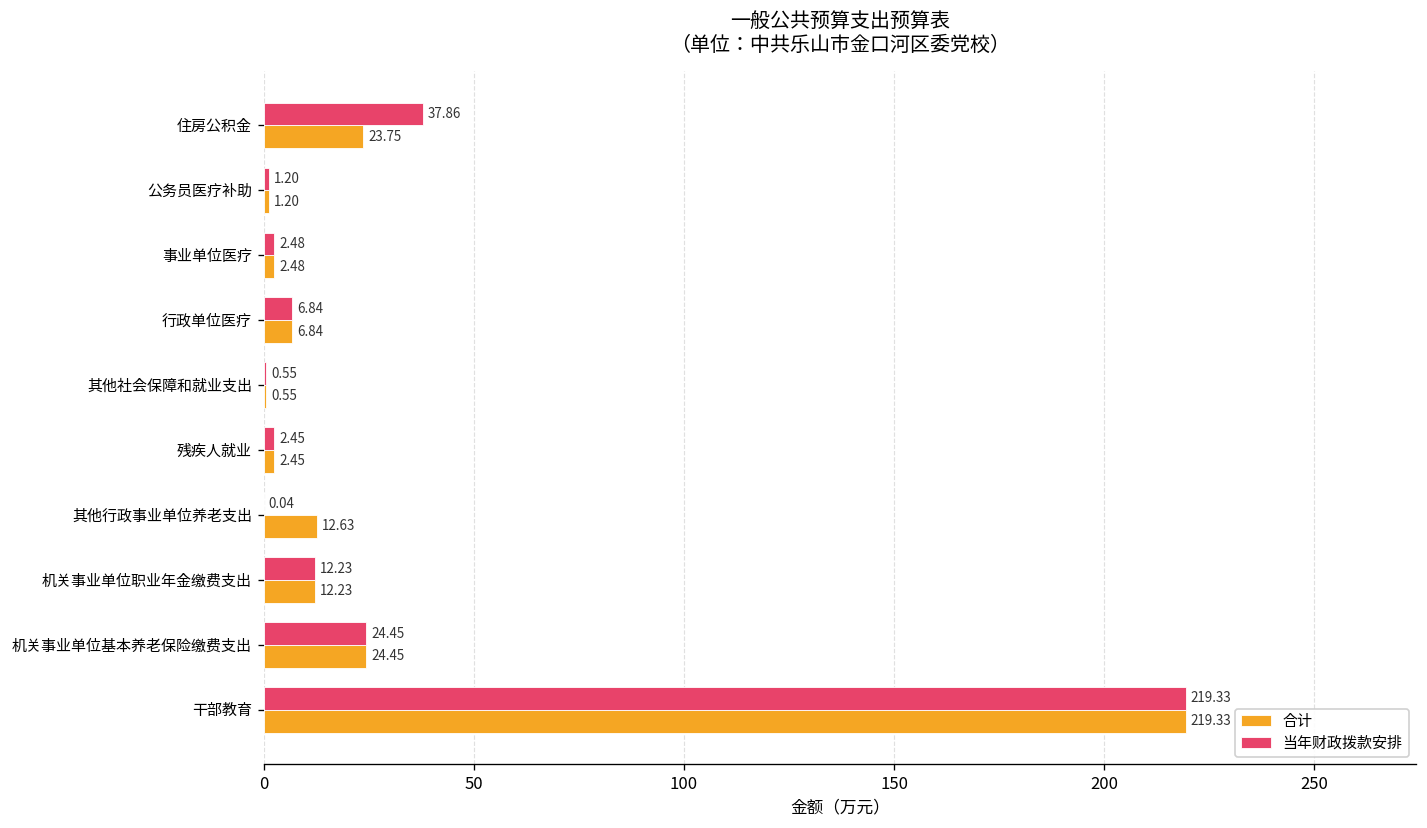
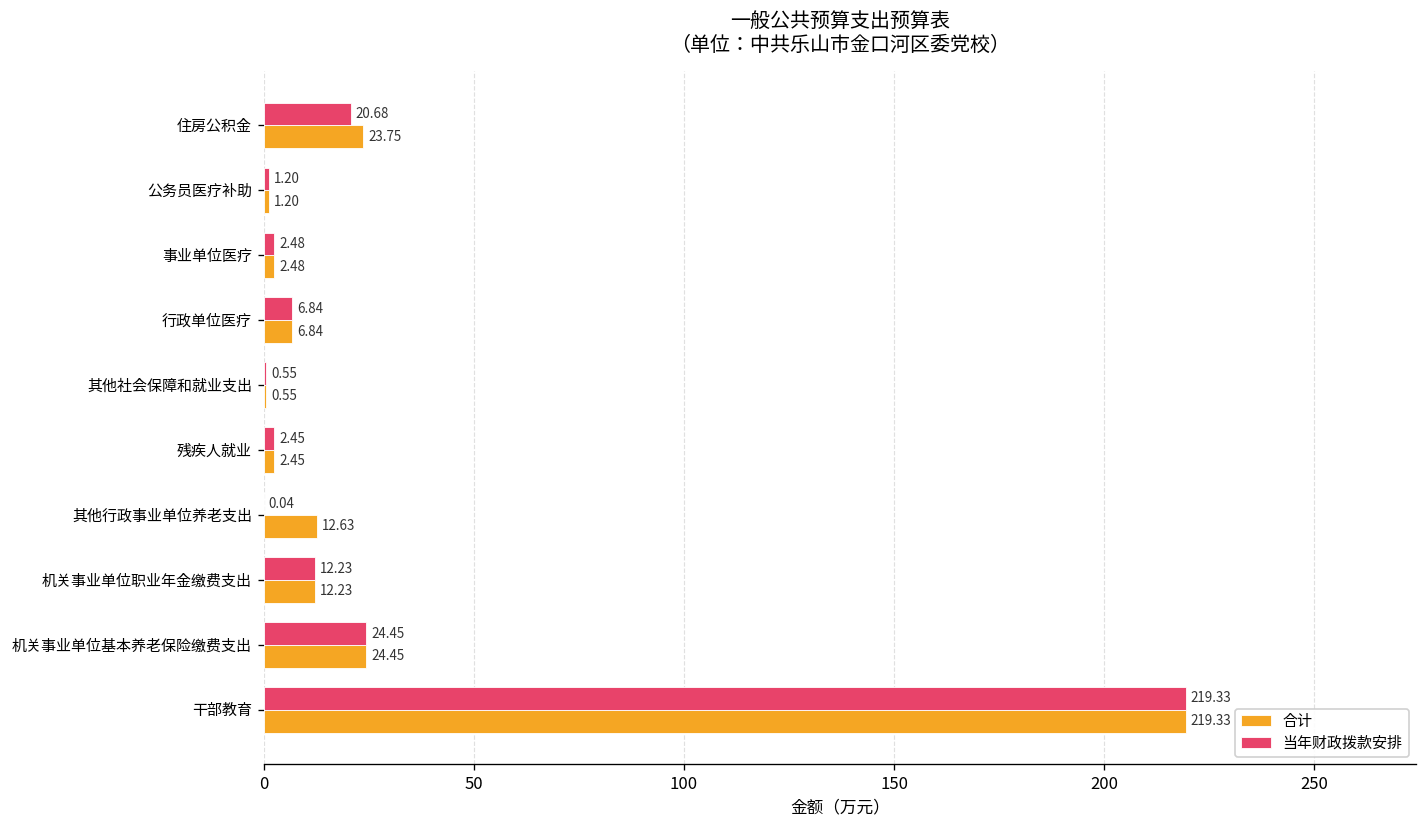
  {
    "合计": {
      "住房公积金": 23.75,
      "公务员医疗补助": 1.20,
      "事业单位医疗": 2.48,
      "行政单位医疗": 6.84,
      "其他社会保障和就业支出": 0.55,
      "残疾人就业": 2.45,
      "其他行政事业单位养老支出": 12.63,
      "机关事业单位职业年金缴费支出": 12.23,
      "机关事业单位基本养老保险缴费支出": 24.45,
      "干部教育": 219.33
    },
    "当年财政拨款安排": {
-     "住房公积金": 37.86,
+     "住房公积金": 20.68,
      "公务员医疗补助": 1.20,
      "事业单位医疗": 2.48,
      "行政单位医疗": 6.84,
      "其他社会保障和就业支出": 0.55,
      "残疾人就业": 2.45,
      "其他行政事业单位养老支出": 0.04,
      "机关事业单位职业年金缴费支出": 12.23,
      "机关事业单位基本养老保险缴费支出": 24.45,
      "干部教育": 219.33
    }
  }
